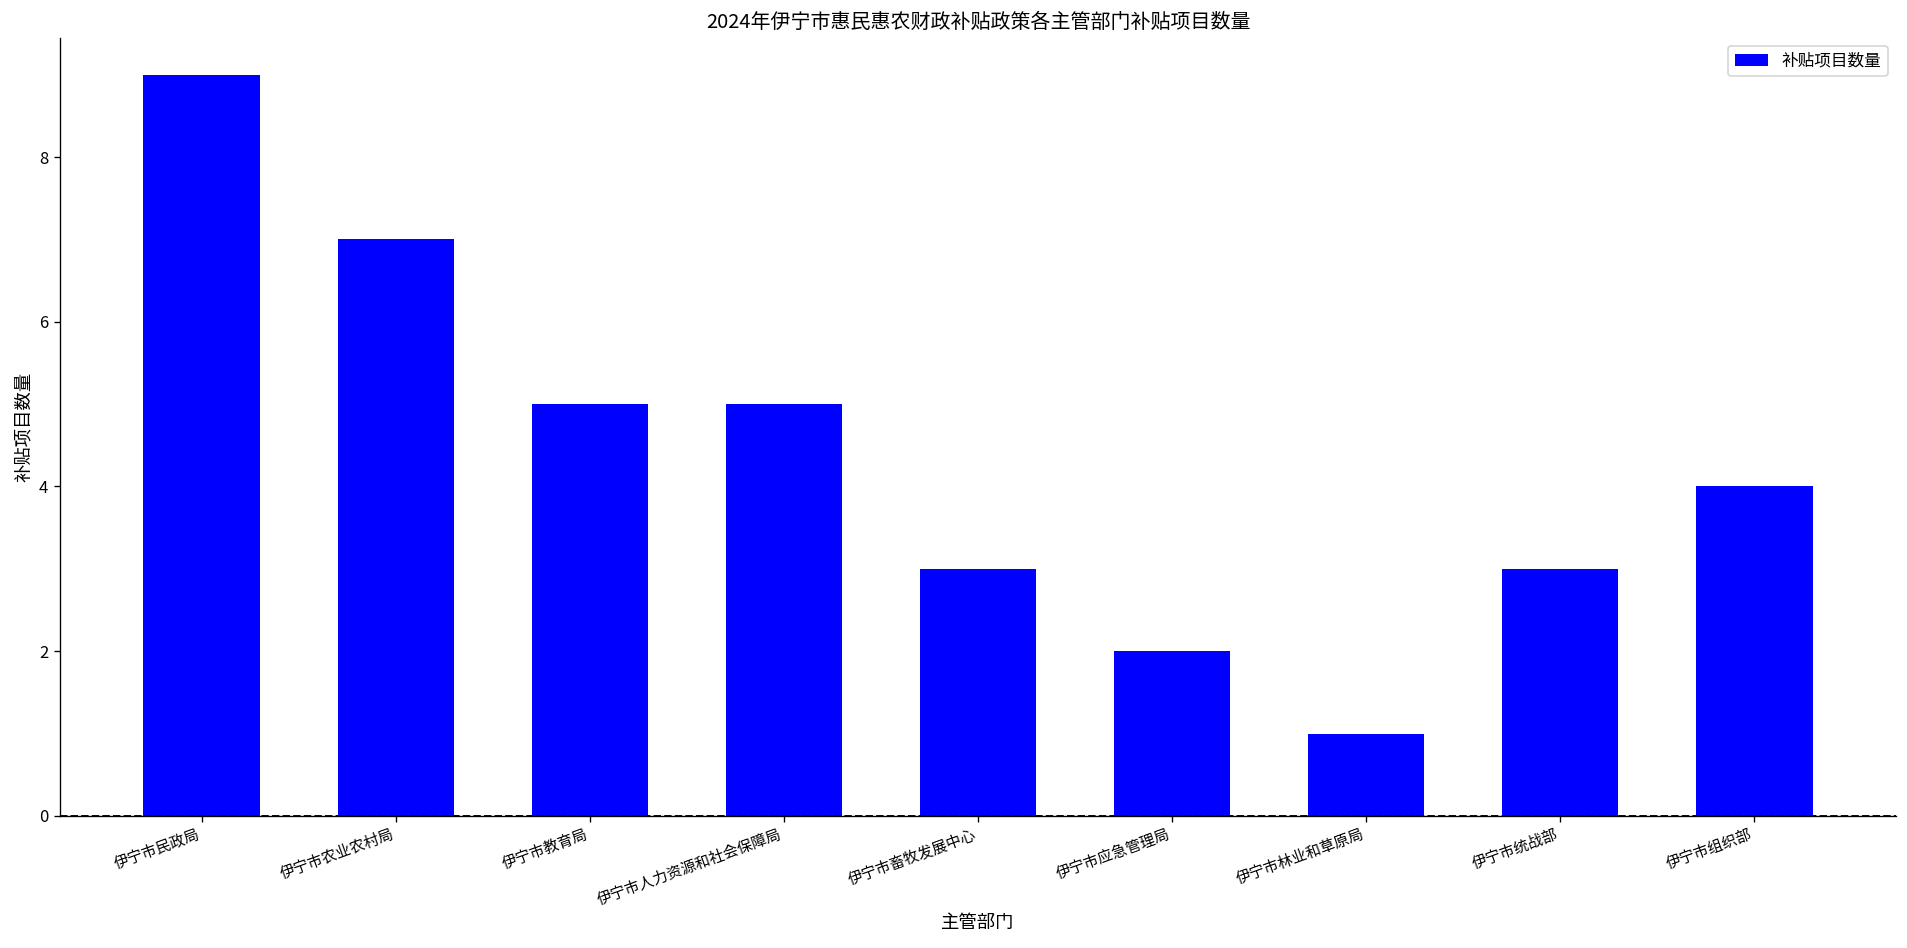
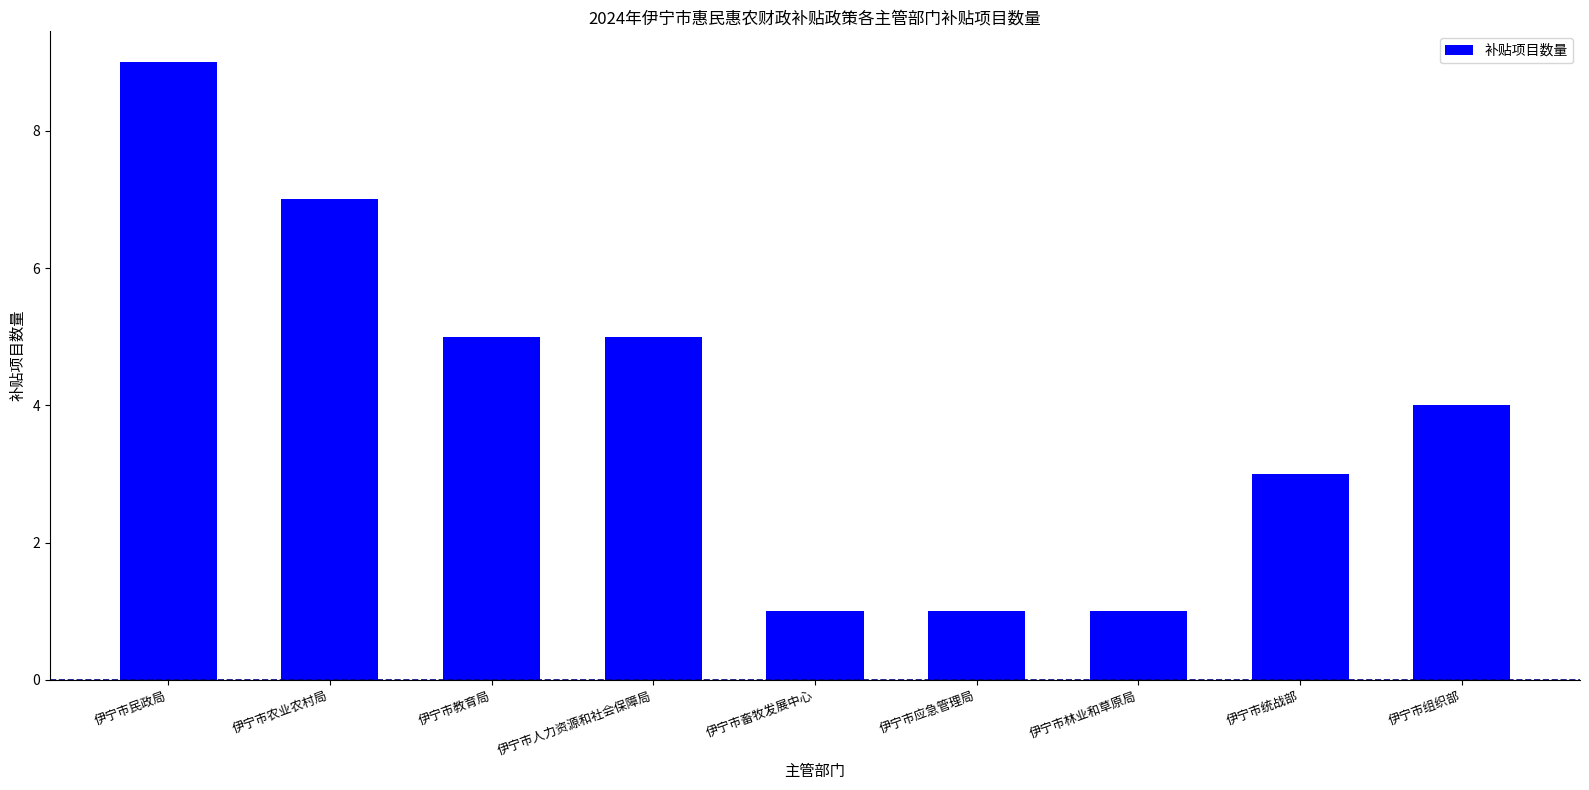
  {
    "伊宁市民政局": 9,
    "伊宁市农业农村局": 7,
    "伊宁市教育局": 5,
    "伊宁市人力资源和社会保障局": 5,
-   "伊宁市畜牧发展中心": 3,
-   "伊宁市应急管理局": 2,
+   "伊宁市畜牧发展中心": 1,
+   "伊宁市应急管理局": 1,
    "伊宁市林业和草原局": 1,
    "伊宁市统战部": 3,
    "伊宁市组织部": 4
  }
